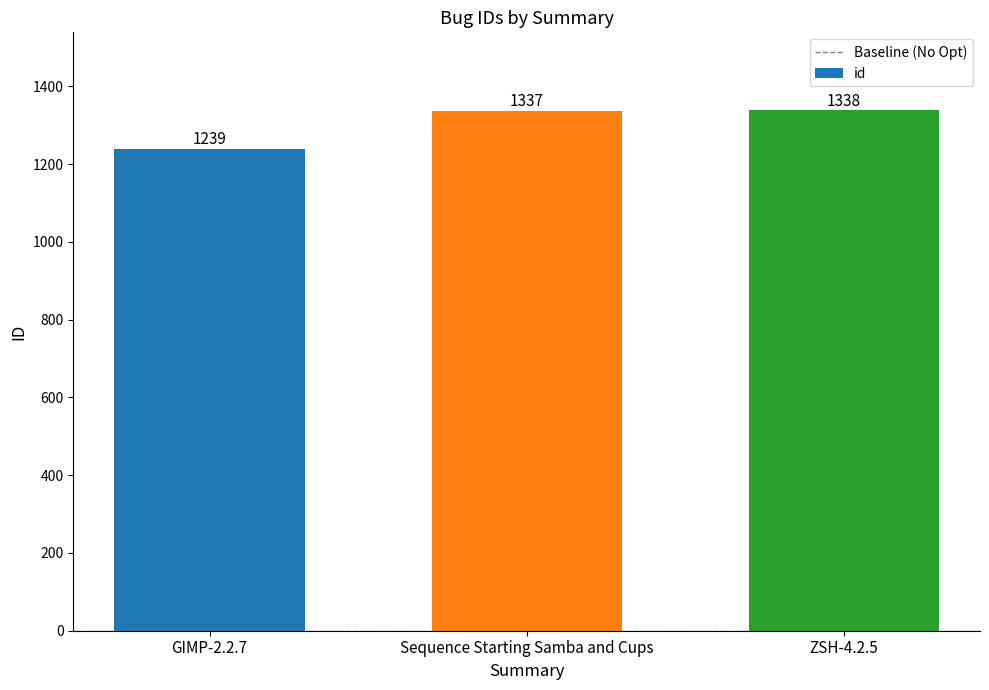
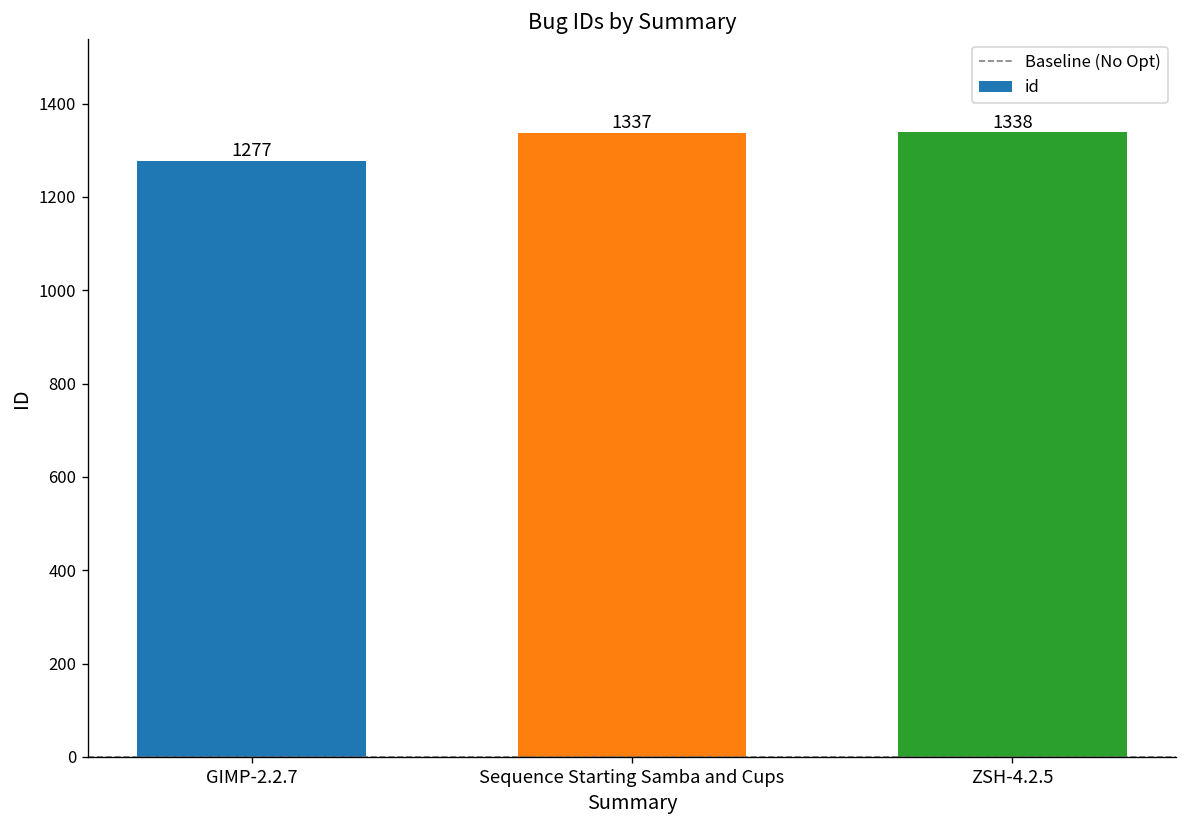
  {
-   "GIMP-2.2.7": 1239,
+   "GIMP-2.2.7": 1277,
    "Sequence Starting Samba and Cups": 1337,
    "ZSH-4.2.5": 1338
  }
